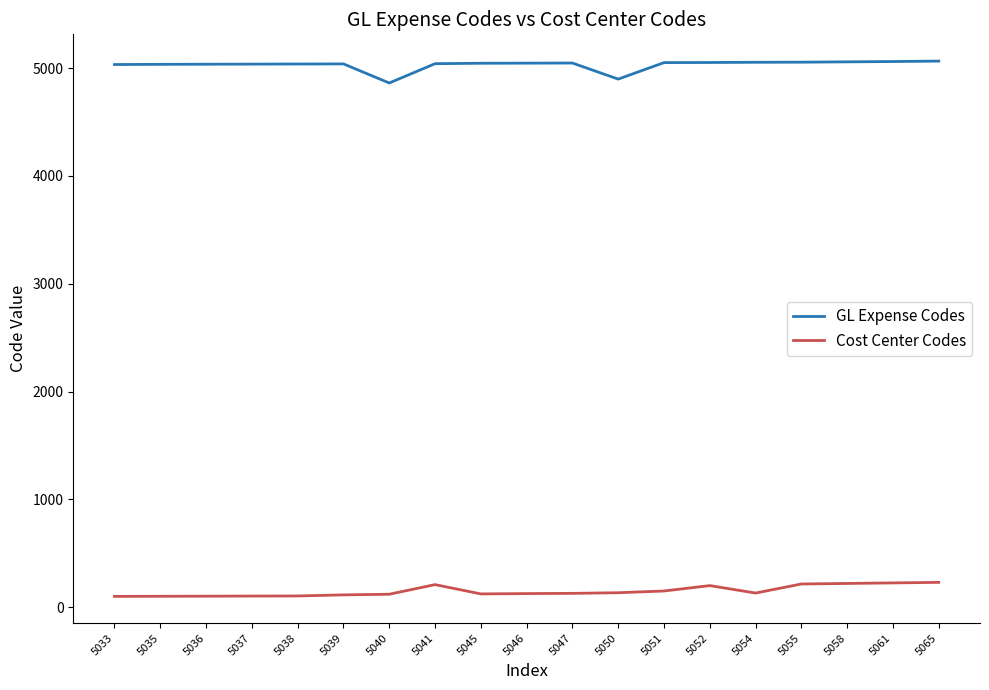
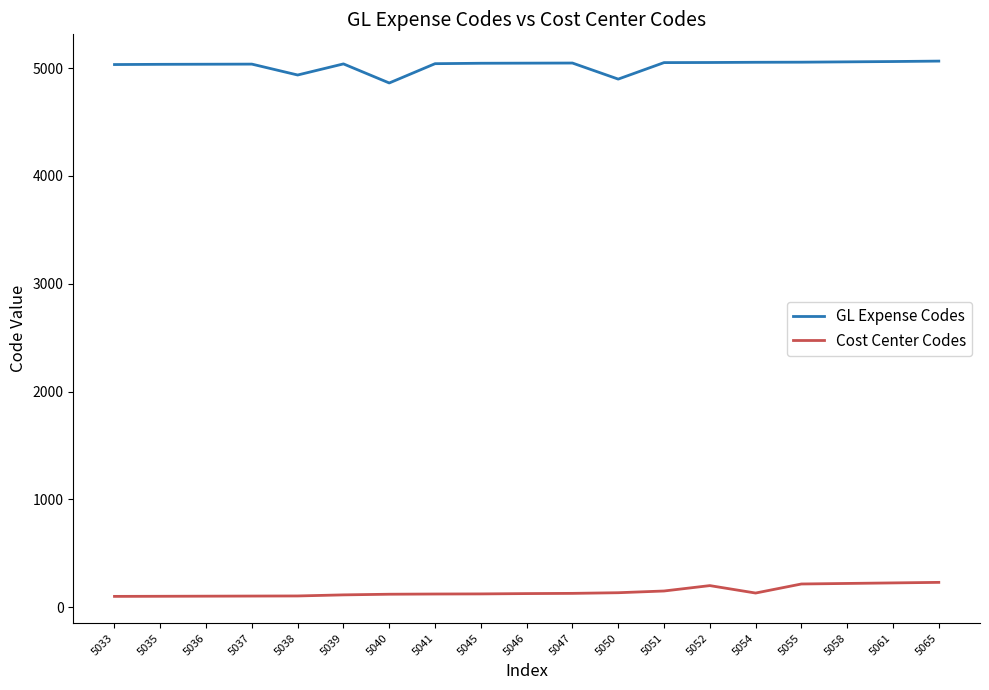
  {
    "GL Expense Codes": {
      "5033": 5030,
      "5035": 5040,
      "5036": 5040,
      "5037": 5040,
-     "5038": 5040,
+     "5038": 4940,
      "5039": 5040,
      "5040": 4860,
      "5041": 5040,
      "5045": 5050,
      "5046": 5050,
      "5047": 5050,
      "5050": 4900,
      "5051": 5050,
      "5052": 5050,
      "5054": 5050,
      "5055": 5060,
      "5058": 5060,
      "5061": 5060,
      "5065": 5070
    },
    "Cost Center Codes": {
      "5033": 100,
      "5035": 100,
      "5036": 100,
      "5037": 100,
      "5038": 100,
      "5039": 110,
      "5040": 120,
-     "5041": 210,
+     "5041": 120,
      "5045": 120,
      "5046": 130,
      "5047": 130,
      "5050": 130,
      "5051": 150,
      "5052": 200,
      "5054": 130,
      "5055": 220,
      "5058": 220,
      "5061": 230,
      "5065": 230
    }
  }
